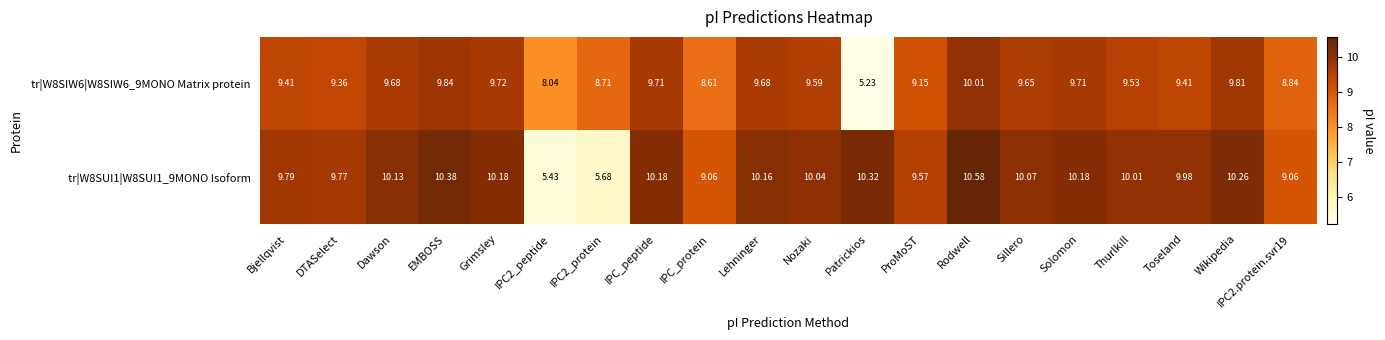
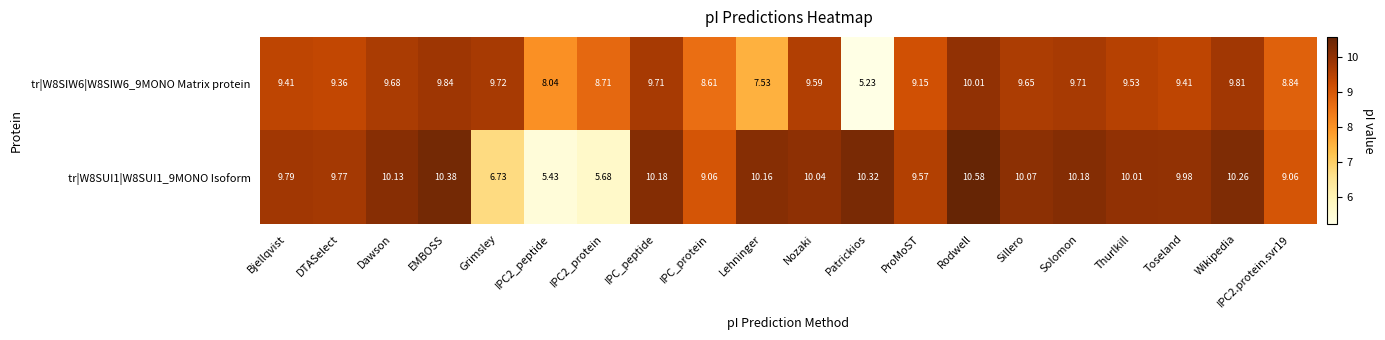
  {
    "tr|W8SIW6|W8SIW6_9MONO Matrix protein": {
      "Bjellqvist": 9.41,
      "DTASelect": 9.36,
      "Dawson": 9.68,
      "EMBOSS": 9.84,
      "Grimsley": 9.72,
      "IPC2_peptide": 8.04,
      "IPC2_protein": 8.71,
      "IPC_peptide": 9.71,
      "IPC_protein": 8.61,
-     "Lehninger": 9.68,
+     "Lehninger": 7.53,
      "Nozaki": 9.59,
      "Patrickios": 5.23,
      "ProMoST": 9.15,
      "Rodwell": 10.01,
      "Sillero": 9.65,
      "Solomon": 9.71,
      "Thurlkill": 9.53,
      "Toseland": 9.41,
      "Wikipedia": 9.81,
      "IPC2.protein.svr19": 8.84
    },
    "tr|W8SUI1|W8SUI1_9MONO Isoform": {
      "Bjellqvist": 9.79,
      "DTASelect": 9.77,
      "Dawson": 10.13,
      "EMBOSS": 10.38,
-     "Grimsley": 10.18,
+     "Grimsley": 6.73,
      "IPC2_peptide": 5.43,
      "IPC2_protein": 5.68,
      "IPC_peptide": 10.18,
      "IPC_protein": 9.06,
      "Lehninger": 10.16,
      "Nozaki": 10.04,
      "Patrickios": 10.32,
      "ProMoST": 9.57,
      "Rodwell": 10.58,
      "Sillero": 10.07,
      "Solomon": 10.18,
      "Thurlkill": 10.01,
      "Toseland": 9.98,
      "Wikipedia": 10.26,
      "IPC2.protein.svr19": 9.06
    }
  }
